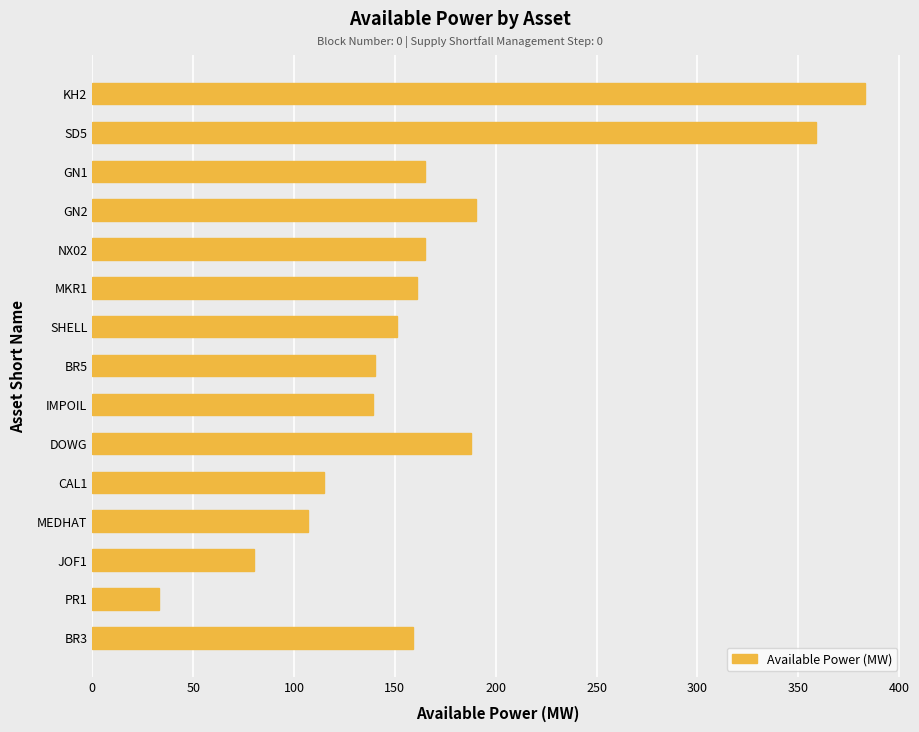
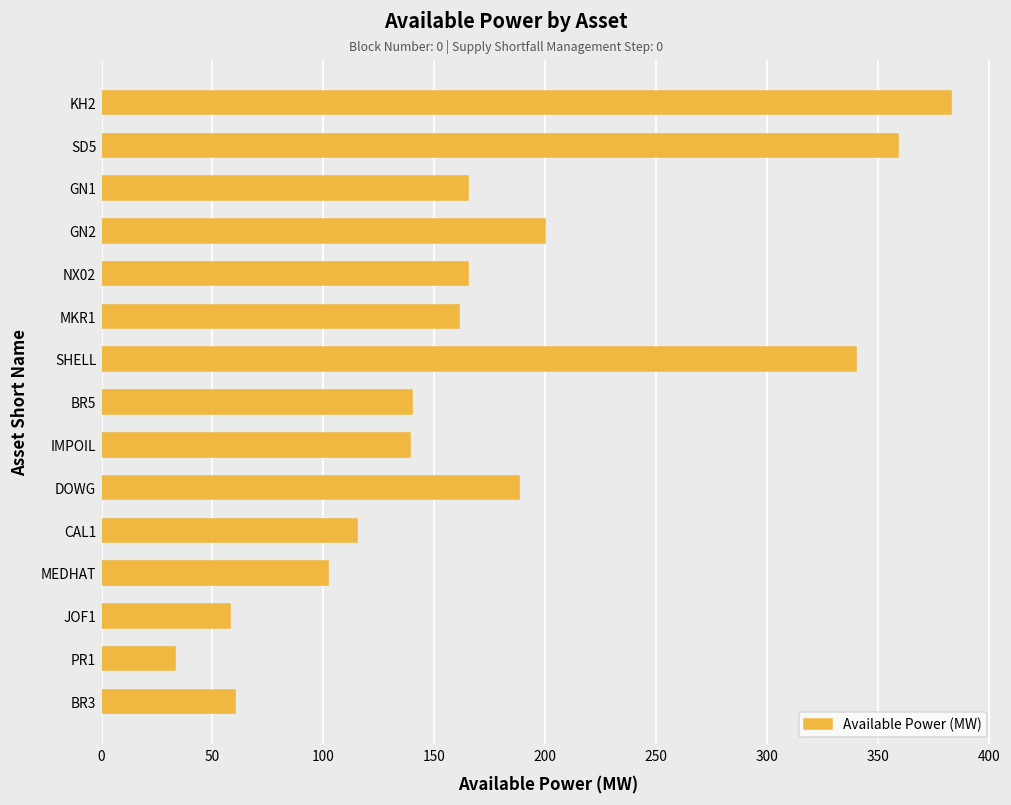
  {
    "KH2": 383,
    "SD5": 359,
    "GN1": 165,
-   "GN2": 190,
+   "GN2": 200,
    "NX02": 165,
    "MKR1": 161,
-   "SHELL": 151,
+   "SHELL": 340,
    "BR5": 140,
    "IMPOIL": 139,
    "DOWG": 188,
    "CAL1": 115,
-   "MEDHAT": 107,
-   "JOF1": 80,
+   "MEDHAT": 102,
+   "JOF1": 58,
    "PR1": 33,
-   "BR3": 159
+   "BR3": 60
  }
